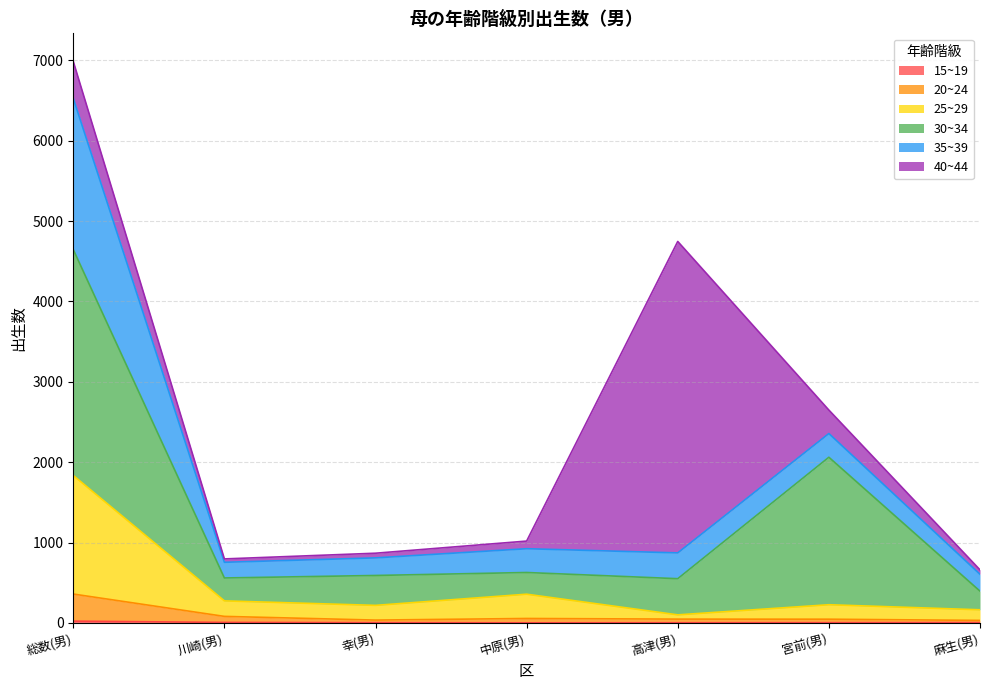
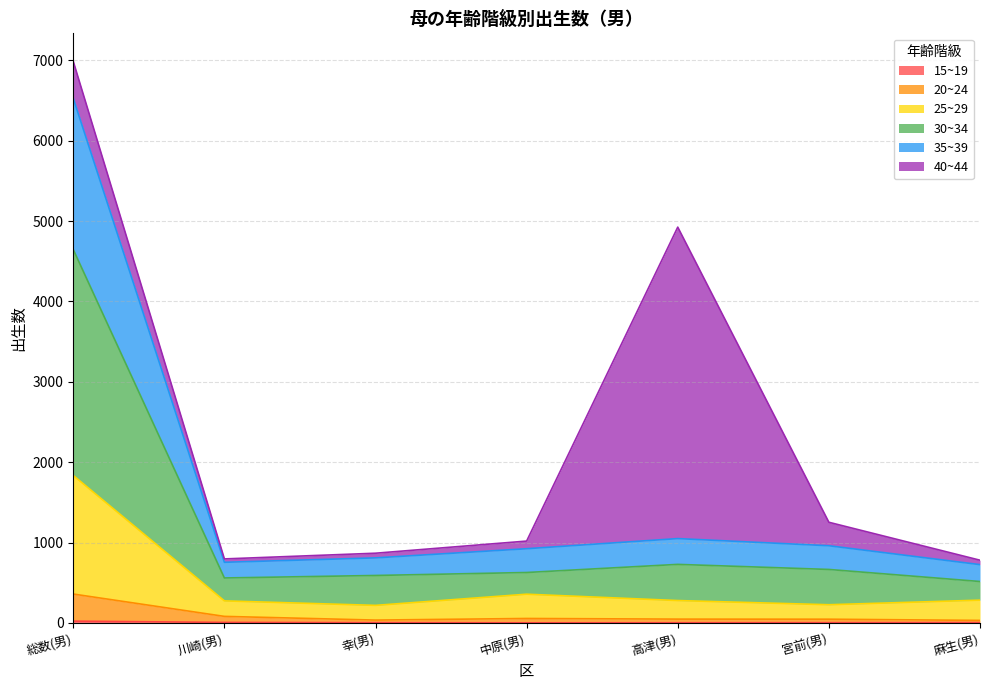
  {
    "15~19": {
      "総数(男)": 0,
      "川崎(男)": 0,
      "幸(男)": 0,
      "中原(男)": 0,
      "高津(男)": 0,
      "宮前(男)": 0
    },
    "20~24": {
      "総数(男)": 300,
      "川崎(男)": 100,
      "幸(男)": 0,
      "中原(男)": 100,
      "高津(男)": 0,
      "宮前(男)": 0
    },
    "25~29": {
      "総数(男)": 1500,
      "川崎(男)": 200,
      "幸(男)": 200,
      "中原(男)": 300,
-     "高津(男)": 100,
+     "高津(男)": 200,
      "宮前(男)": 200,
-     "麻生(男)": 100
+     "麻生(男)": 300
    },
    "30~34": {
      "総数(男)": 2800,
      "川崎(男)": 300,
      "幸(男)": 400,
      "中原(男)": 300,
      "高津(男)": 500,
-     "宮前(男)": 1800,
+     "宮前(男)": 400,
      "麻生(男)": 200
    },
    "35~39": {
      "総数(男)": 1900,
      "川崎(男)": 200,
      "幸(男)": 200,
      "中原(男)": 300,
      "高津(男)": 300,
      "宮前(男)": 300,
      "麻生(男)": 200
    },
    "40~44": {
      "総数(男)": 500,
      "川崎(男)": 0,
      "幸(男)": 100,
      "中原(男)": 100,
      "高津(男)": 3900,
      "宮前(男)": 300,
      "麻生(男)": 100
    }
  }
